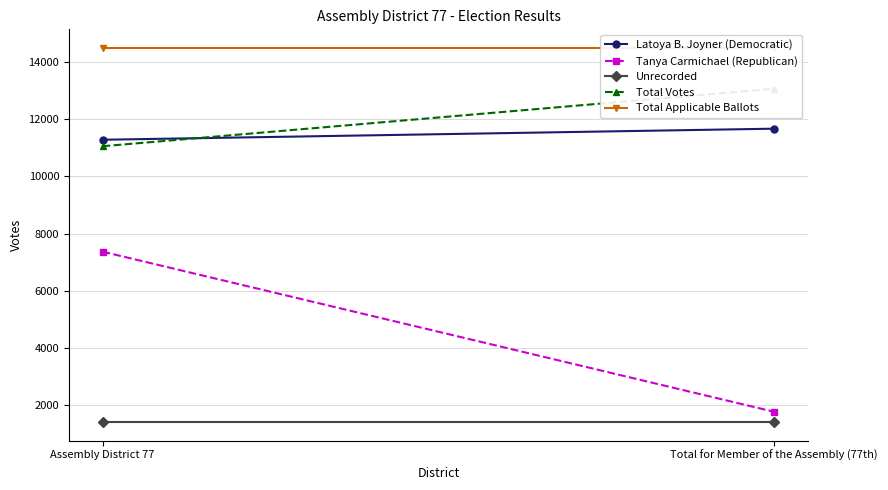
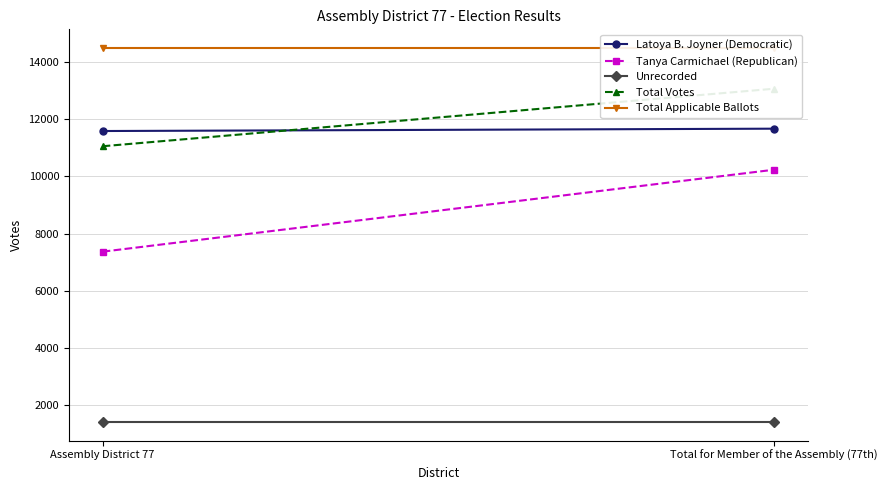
  {
    "Latoya B. Joyner (Democratic)": {
-     "Assembly District 77": 11300,
+     "Assembly District 77": 11600,
      "Total for Member of the Assembly (77th)": 11700
    },
    "Tanya Carmichael (Republican)": {
      "Assembly District 77": 7400,
-     "Total for Member of the Assembly (77th)": 1800
+     "Total for Member of the Assembly (77th)": 10200
    },
    "Unrecorded": {
      "Assembly District 77": 1400,
      "Total for Member of the Assembly (77th)": 1400
    },
    "Total Votes": {
      "Assembly District 77": 11100
    },
    "Total Applicable Ballots": {
      "Assembly District 77": 14500
    }
  }
